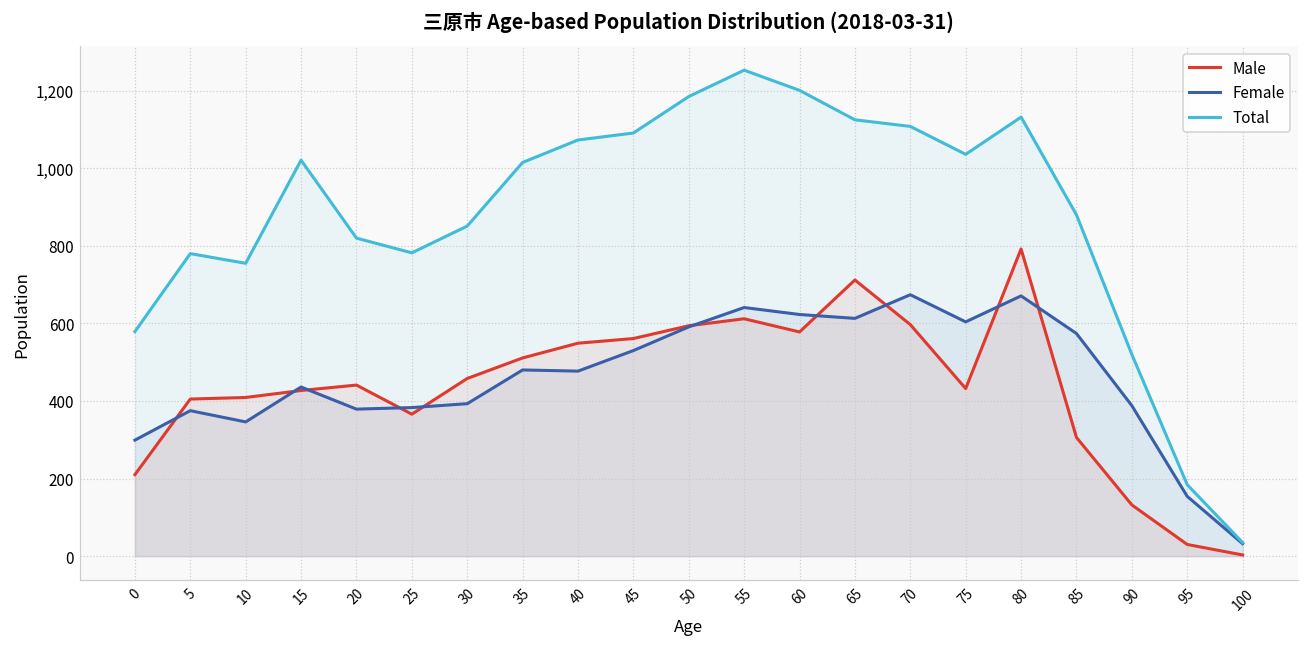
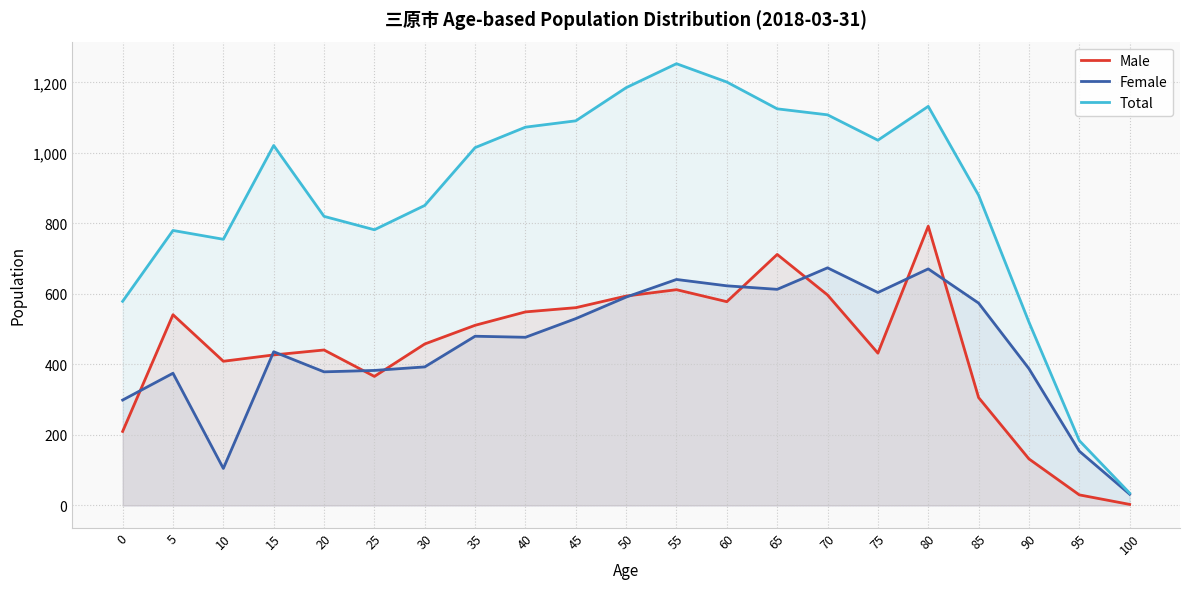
  {
    "Male": {
      "0": "210",
-     "5": "410",
+     "5": "540",
      "10": "410",
      "15": "430",
      "20": "440",
      "25": "370",
      "30": "460",
      "35": "510",
      "40": "550",
      "45": "560",
      "55": "610",
      "60": "580",
      "65": "710",
      "70": "600",
      "75": "430",
      "80": "790",
      "85": "310",
      "90": "130",
      "95": "30",
      "100": "0"
    },
    "Female": {
      "0": "300",
      "5": "380",
-     "10": "350",
+     "10": "110",
      "15": "440",
      "20": "380",
      "25": "380",
      "30": "390",
      "35": "480",
      "40": "480",
      "45": "530",
      "55": "640",
      "60": "620",
      "65": "610",
      "70": "670",
      "75": "600",
      "80": "670",
      "85": "570",
      "90": "390",
      "95": "150"
    },
    "Total": {
      "0": "580",
      "5": "780",
      "10": "760",
      "15": "1,020",
      "20": "820",
      "25": "780",
      "30": "850",
      "35": "1,020",
      "40": "1,070",
      "45": "1,090",
      "50": "1,190",
      "55": "1,250",
      "60": "1,200",
      "65": "1,130",
      "70": "1,110",
      "75": "1,040",
      "80": "1,130",
      "85": "880",
      "90": "520",
      "95": "180"
    }
  }
